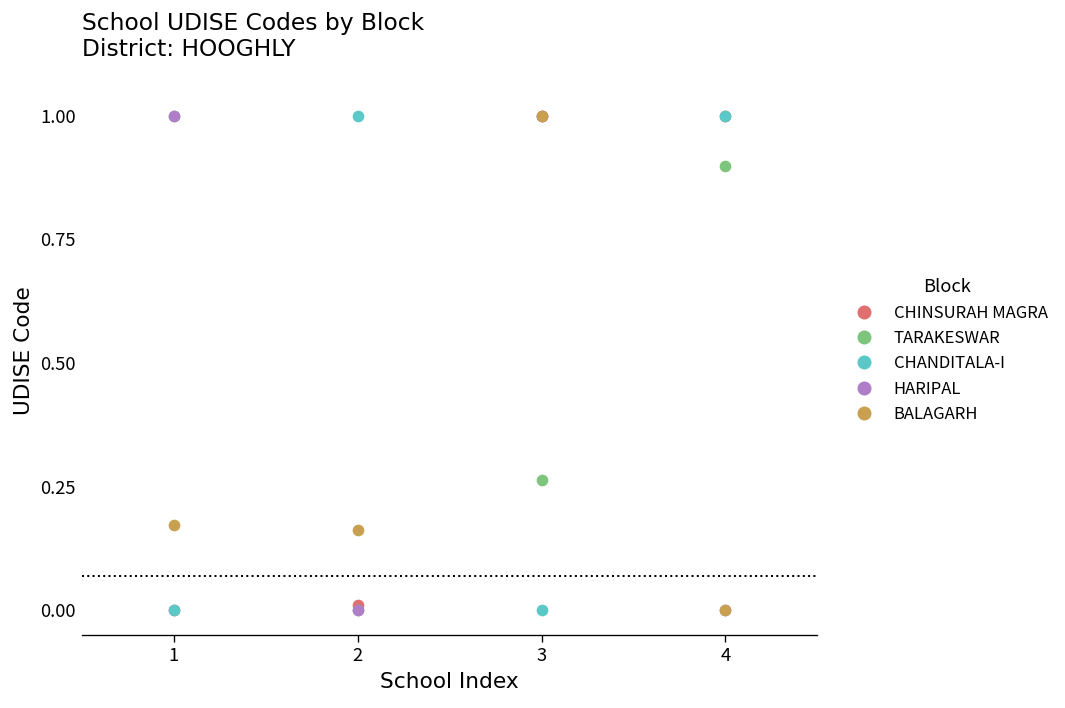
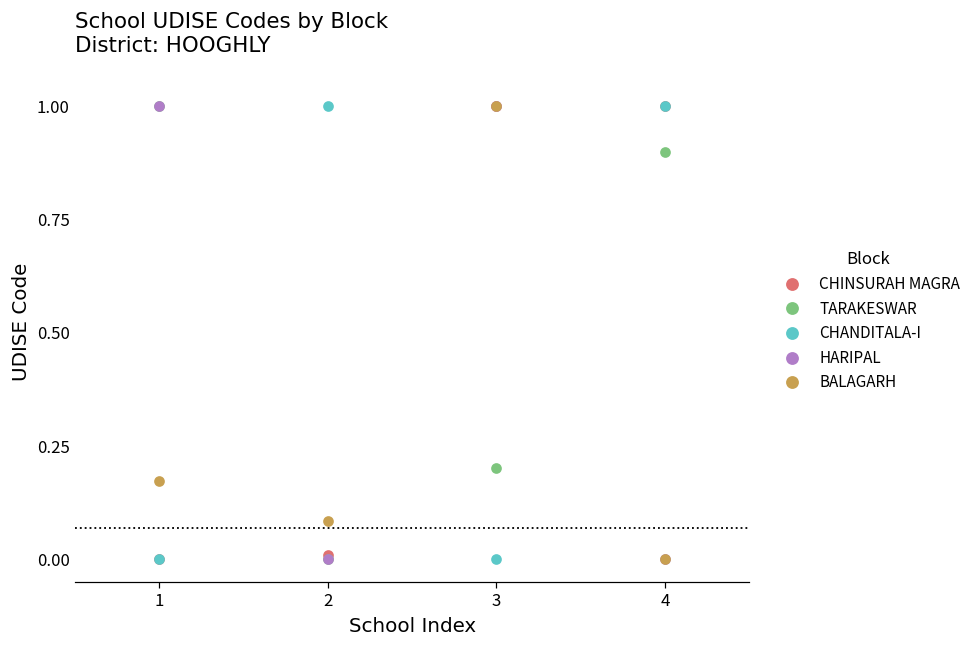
  {
    "CHINSURAH MAGRA": {
      "2": 0.01
    },
    "TARAKESWAR": {
-     "3": 0.26,
+     "3": 0.20,
      "4": 0.90
    },
    "CHANDITALA-I": {
      "2": 1.00,
      "3": 0.00
    },
    "BALAGARH": {
      "1": 0.17,
-     "2": 0.16
+     "2": 0.08
    }
  }
